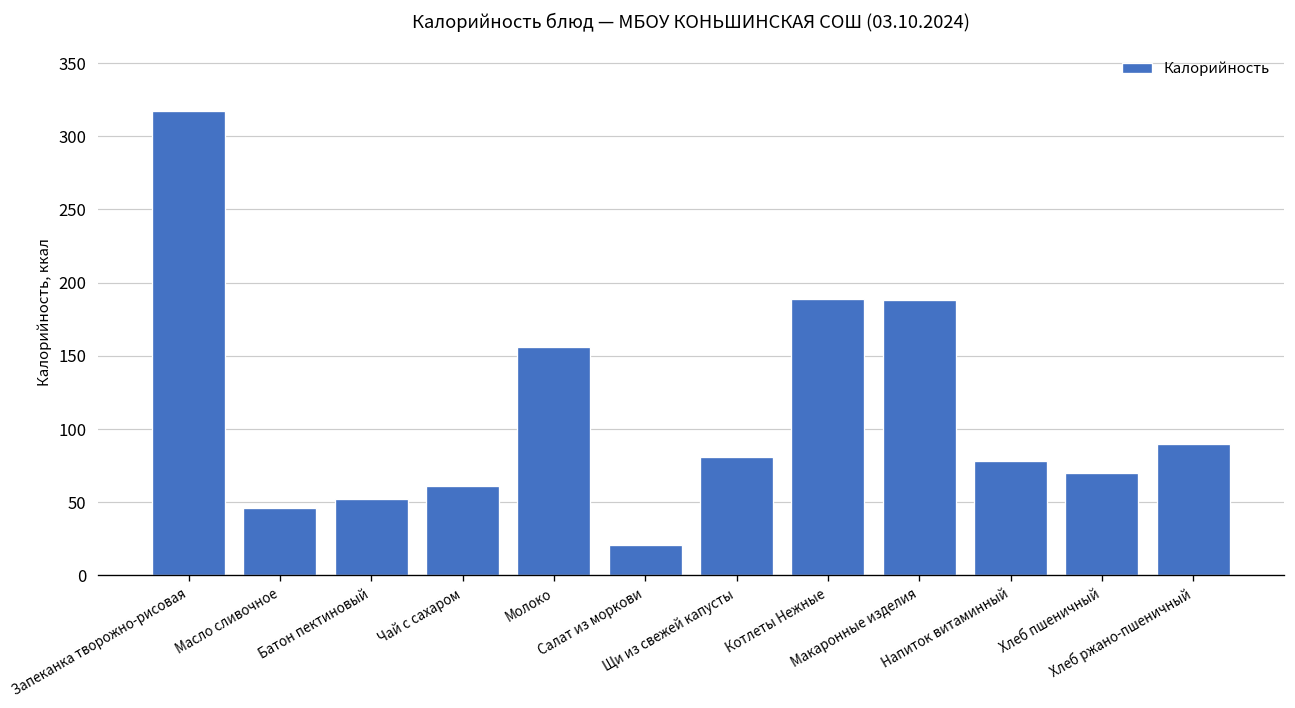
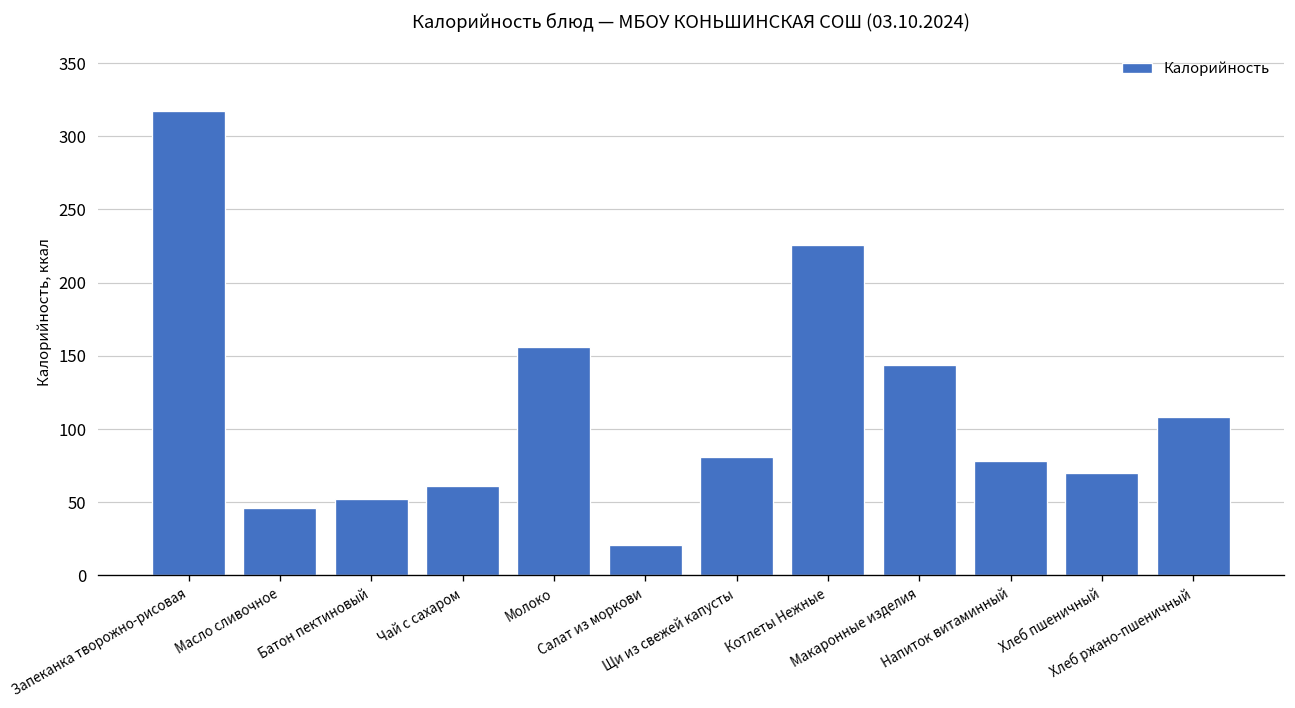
  {
    "Запеканка творожно-рисовая": 317,
    "Масло сливочное": 46,
    "Батон пектиновый": 52,
    "Чай с сахаром": 61,
    "Молоко": 156,
    "Салат из моркови": 21,
    "Щи из свежей капусты": 81,
-   "Котлеты Нежные": 189,
-   "Макаронные изделия": 188,
+   "Котлеты Нежные": 226,
+   "Макаронные изделия": 144,
    "Напиток витаминный": 78,
    "Хлеб пшеничный": 70,
-   "Хлеб ржано-пшеничный": 90
+   "Хлеб ржано-пшеничный": 108
  }
